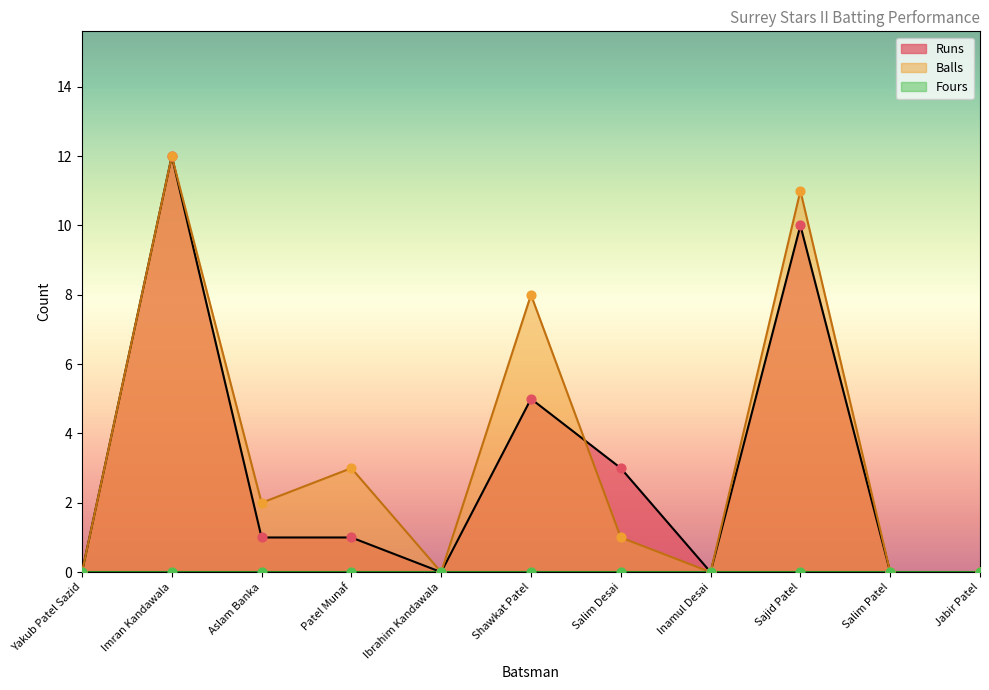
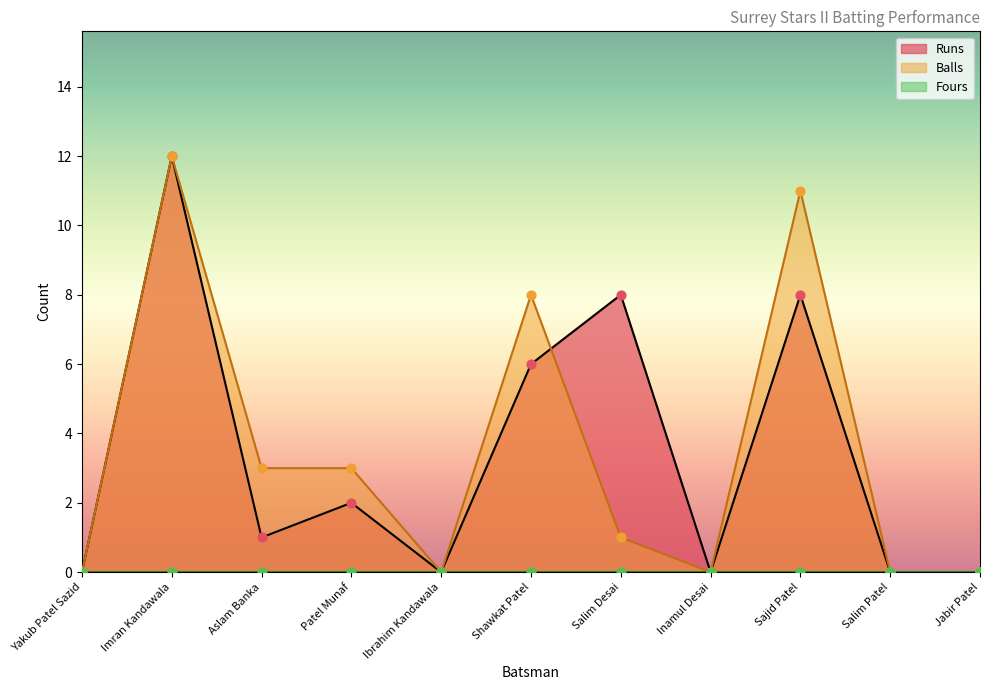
  {
    "Runs": {
      "Aslam Banka": 1,
-     "Patel Munaf": 1,
-     "Shawkat Patel": 5,
-     "Salim Desai": 3,
-     "Sajid Patel": 10
+     "Patel Munaf": 2,
+     "Shawkat Patel": 6,
+     "Salim Desai": 8,
+     "Sajid Patel": 8
    },
    "Balls": {
-     "Aslam Banka": 2,
+     "Aslam Banka": 3,
      "Patel Munaf": 3,
      "Shawkat Patel": 8,
      "Salim Desai": 1,
      "Sajid Patel": 11
    },
    "Fours": {
      "Imran Kandawala": 0,
      "Aslam Banka": 0,
      "Patel Munaf": 0,
      "Shawkat Patel": 0,
      "Salim Desai": 0,
      "Sajid Patel": 0
    }
  }
